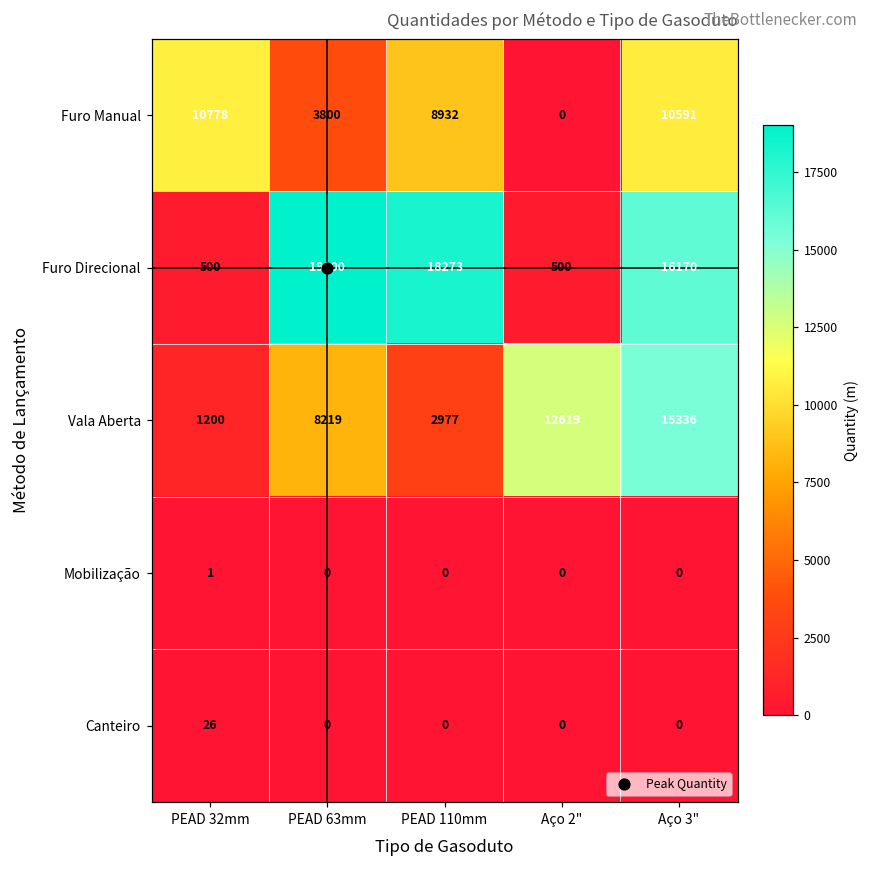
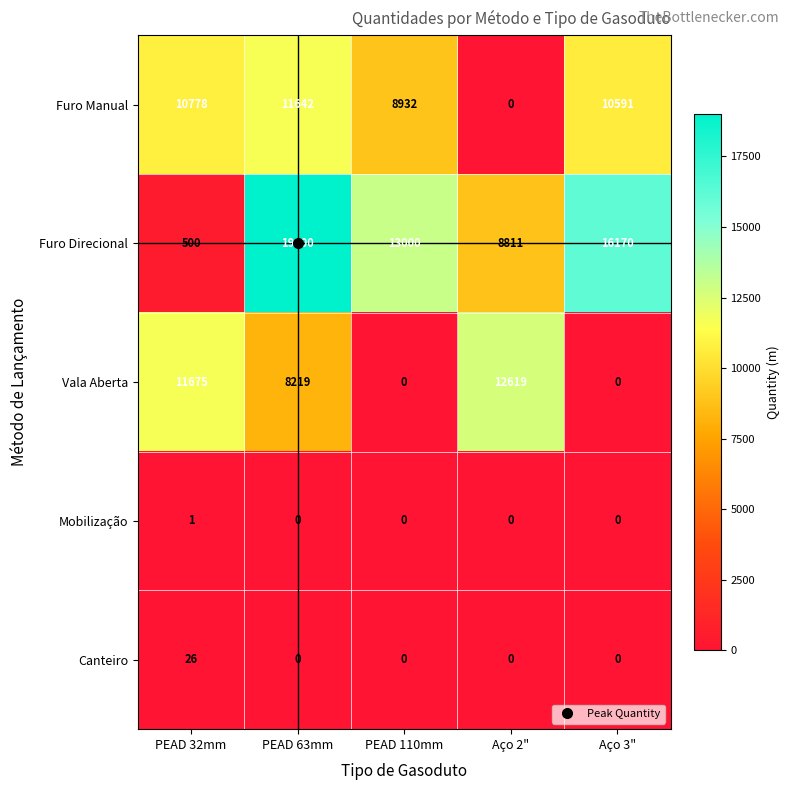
  {
    "Furo Manual": {
      "PEAD 32mm": 10778,
-     "PEAD 63mm": 3800,
+     "PEAD 63mm": 11642,
      "PEAD 110mm": 8932,
      "Aço 2\"": 0,
      "Aço 3\"": 10591
    },
    "Furo Direcional": {
      "PEAD 32mm": 500,
-     "PEAD 110mm": 18273,
-     "Aço 2\"": 500,
+     "PEAD 110mm": 13000,
+     "Aço 2\"": 8811,
      "Aço 3\"": 16170
    },
    "Vala Aberta": {
-     "PEAD 32mm": 1200,
+     "PEAD 32mm": 11675,
      "PEAD 63mm": 8219,
-     "PEAD 110mm": 2977,
+     "PEAD 110mm": 0,
      "Aço 2\"": 12619,
-     "Aço 3\"": 15336
+     "Aço 3\"": 0
    },
    "Mobilização": {
      "PEAD 32mm": 1,
      "PEAD 63mm": 0,
      "PEAD 110mm": 0,
      "Aço 2\"": 0,
      "Aço 3\"": 0
    },
    "Canteiro": {
      "PEAD 32mm": 26,
      "PEAD 63mm": 0,
      "PEAD 110mm": 0,
      "Aço 2\"": 0,
      "Aço 3\"": 0
    }
  }
